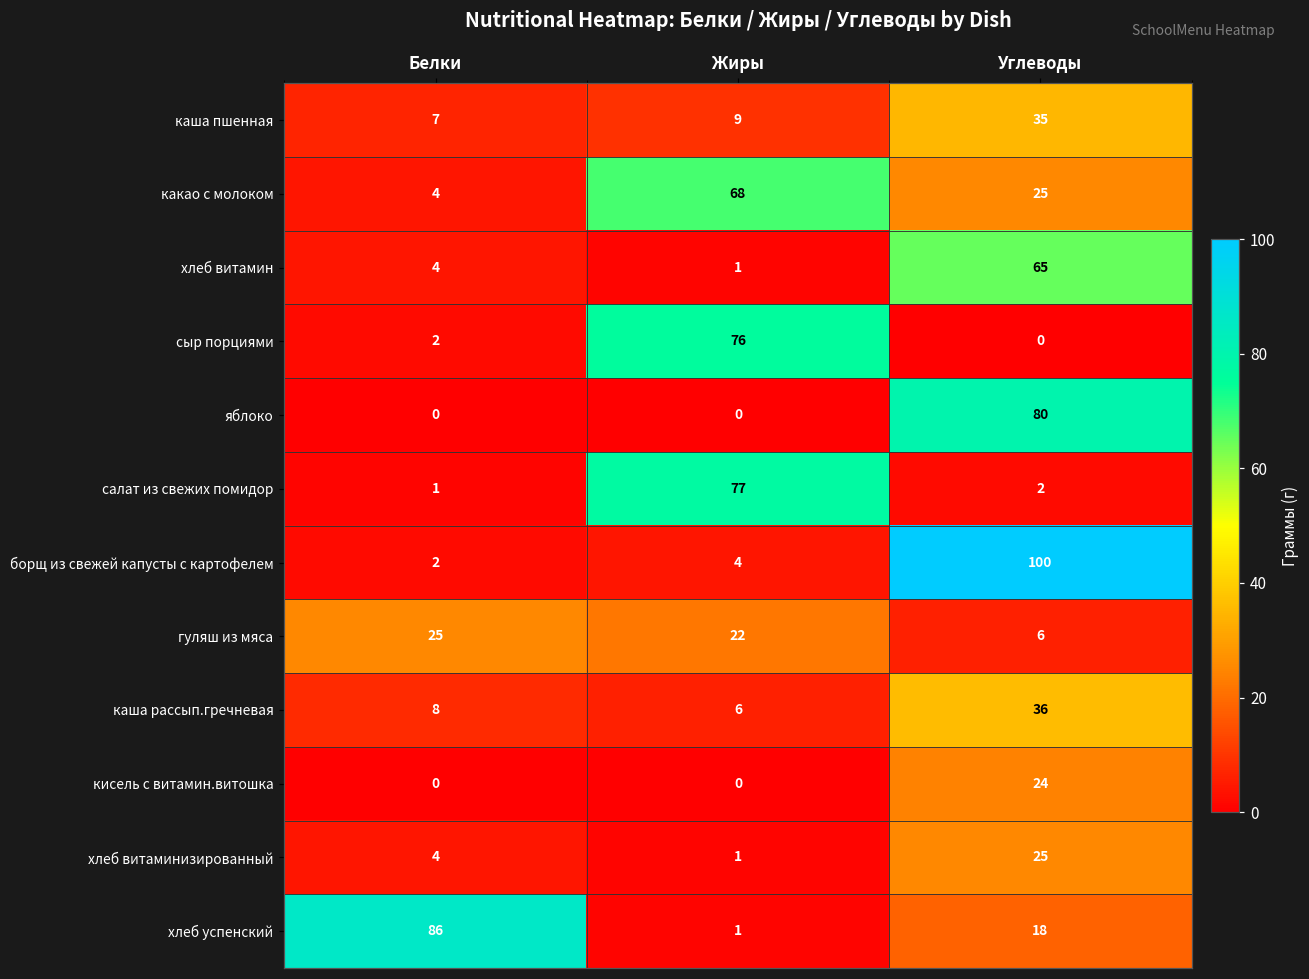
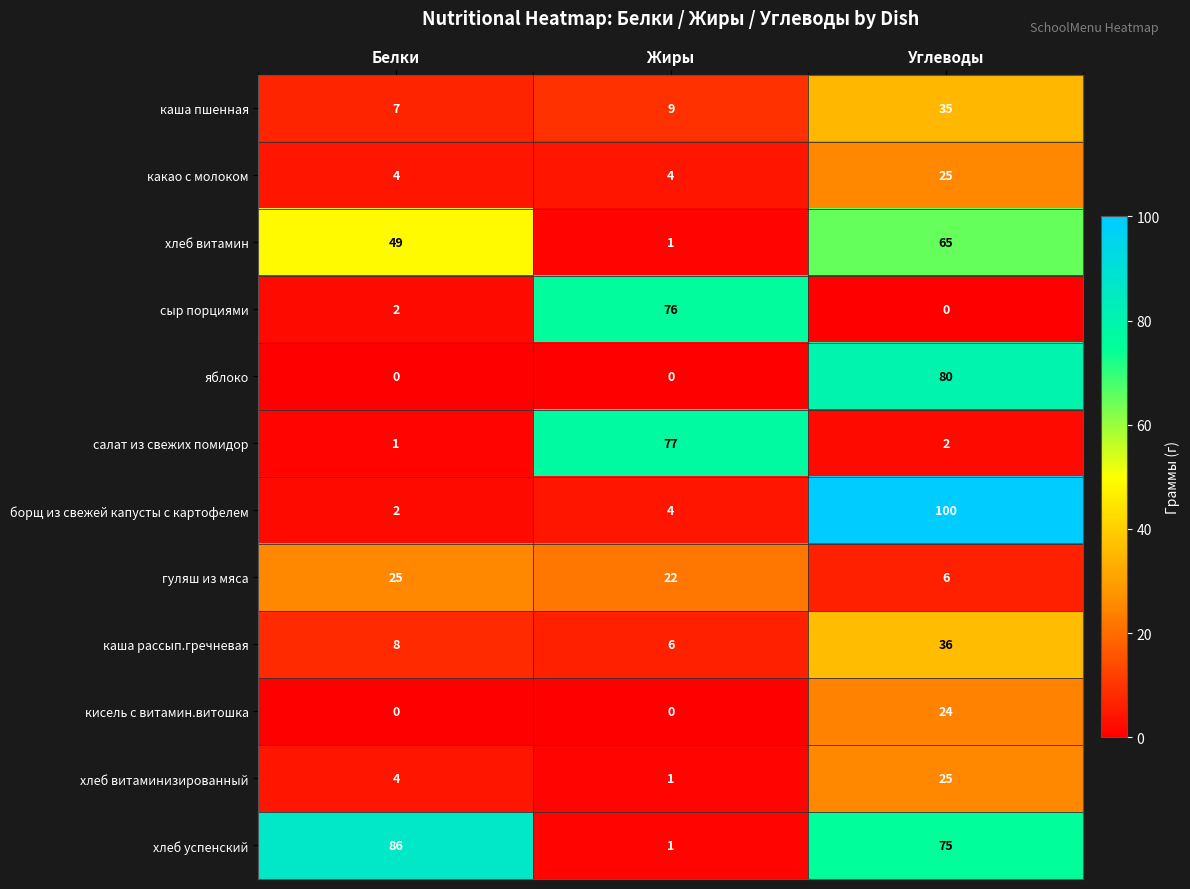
  {
    "каша пшенная": {
      "Белки": 7,
      "Жиры": 9,
      "Углеводы": 35
    },
    "какао с молоком": {
      "Белки": 4,
-     "Жиры": 68,
+     "Жиры": 4,
      "Углеводы": 25
    },
    "хлеб витамин": {
-     "Белки": 4,
+     "Белки": 49,
      "Жиры": 1,
      "Углеводы": 65
    },
    "сыр порциями": {
      "Белки": 2,
      "Жиры": 76,
      "Углеводы": 0
    },
    "яблоко": {
      "Белки": 0,
      "Жиры": 0,
      "Углеводы": 80
    },
    "салат из свежих помидор": {
      "Белки": 1,
      "Жиры": 77,
      "Углеводы": 2
    },
    "борщ из свежей капусты с картофелем": {
      "Белки": 2,
      "Жиры": 4,
      "Углеводы": 100
    },
    "гуляш из мяса": {
      "Белки": 25,
      "Жиры": 22,
      "Углеводы": 6
    },
    "каша рассып.гречневая": {
      "Белки": 8,
      "Жиры": 6,
      "Углеводы": 36
    },
    "кисель с витамин.витошка": {
      "Белки": 0,
      "Жиры": 0,
      "Углеводы": 24
    },
    "хлеб витаминизированный": {
      "Белки": 4,
      "Жиры": 1,
      "Углеводы": 25
    },
    "хлеб успенский": {
      "Белки": 86,
      "Жиры": 1,
-     "Углеводы": 18
+     "Углеводы": 75
    }
  }
